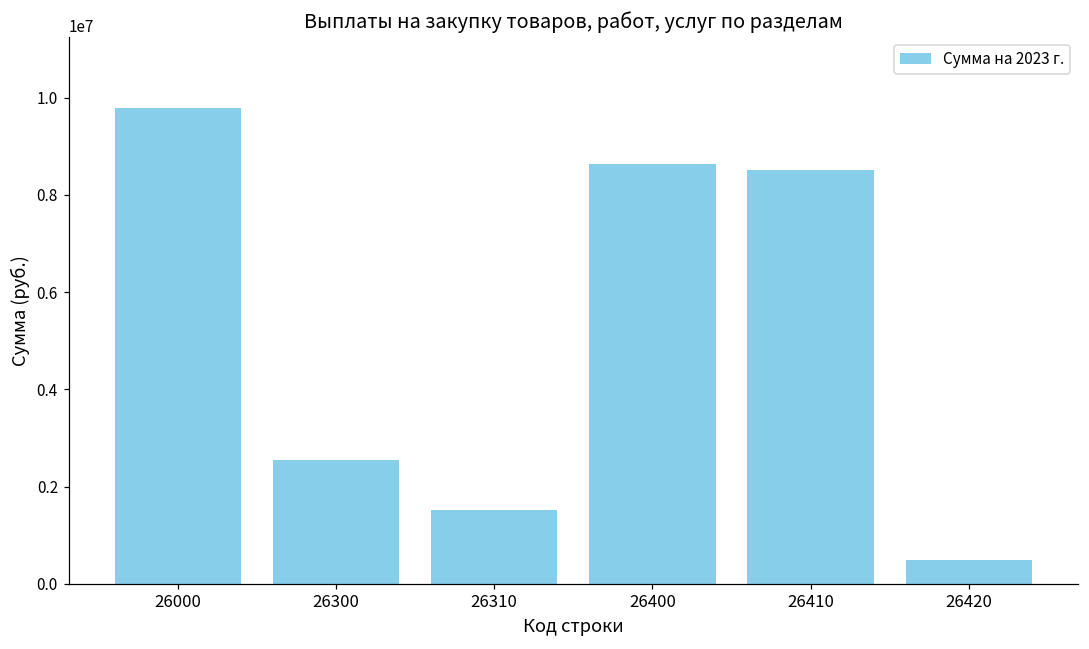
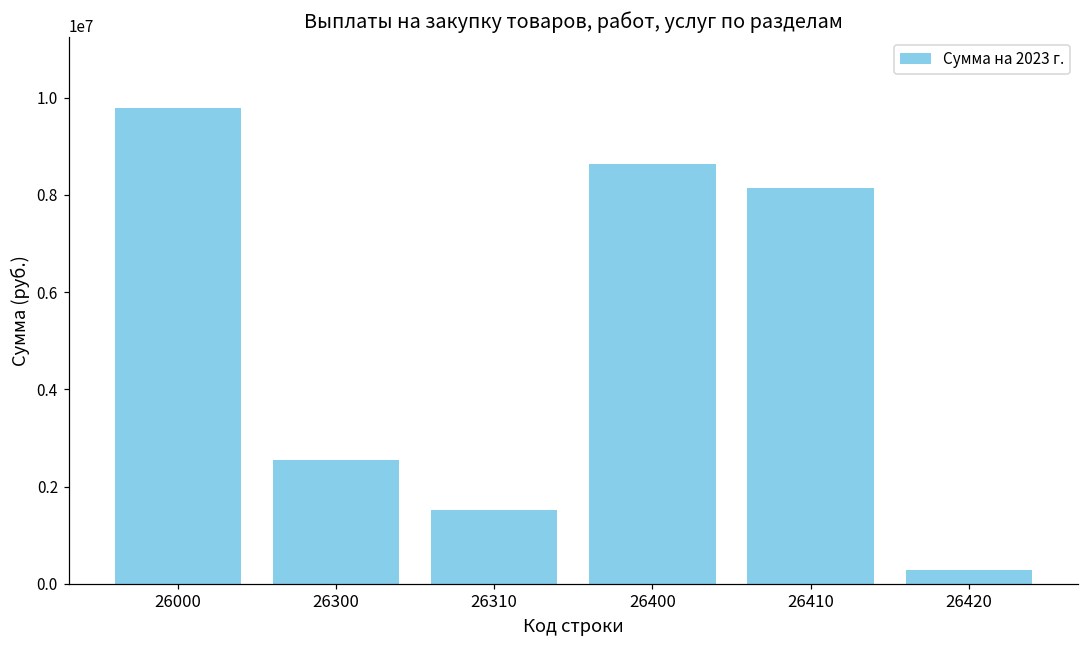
  {
    "26000": 9800000,
    "26300": 2600000,
    "26310": 1500000,
    "26400": 8600000,
-   "26410": 8500000,
-   "26420": 500000
+   "26410": 8100000,
+   "26420": 300000
  }
